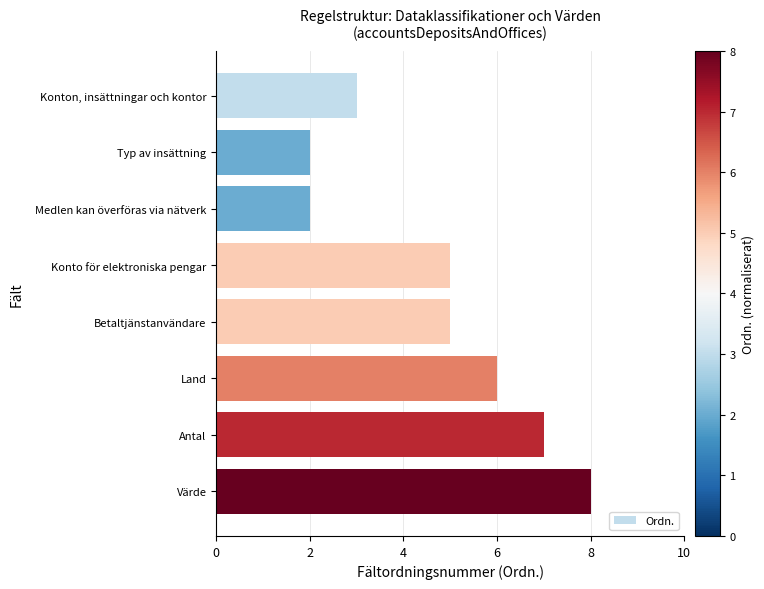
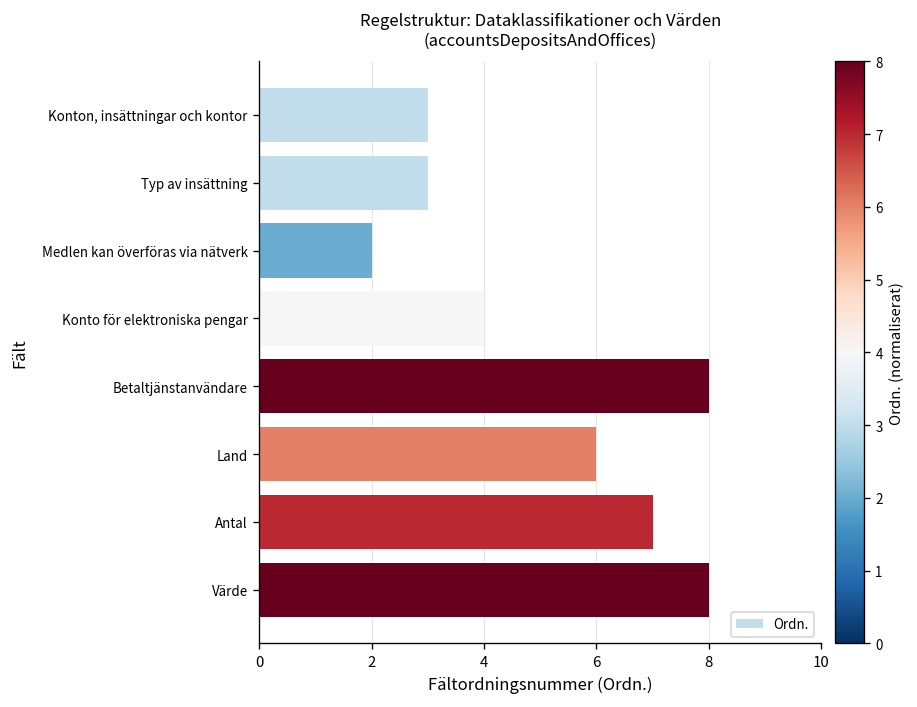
  {
    "Konton, insättningar och kontor": 3,
-   "Typ av insättning": 2,
+   "Typ av insättning": 3,
    "Medlen kan överföras via nätverk": 2,
-   "Konto för elektroniska pengar": 5,
-   "Betaltjänstanvändare": 5,
+   "Konto för elektroniska pengar": 4,
+   "Betaltjänstanvändare": 8,
    "Land": 6,
    "Antal": 7,
    "Värde": 8
  }
